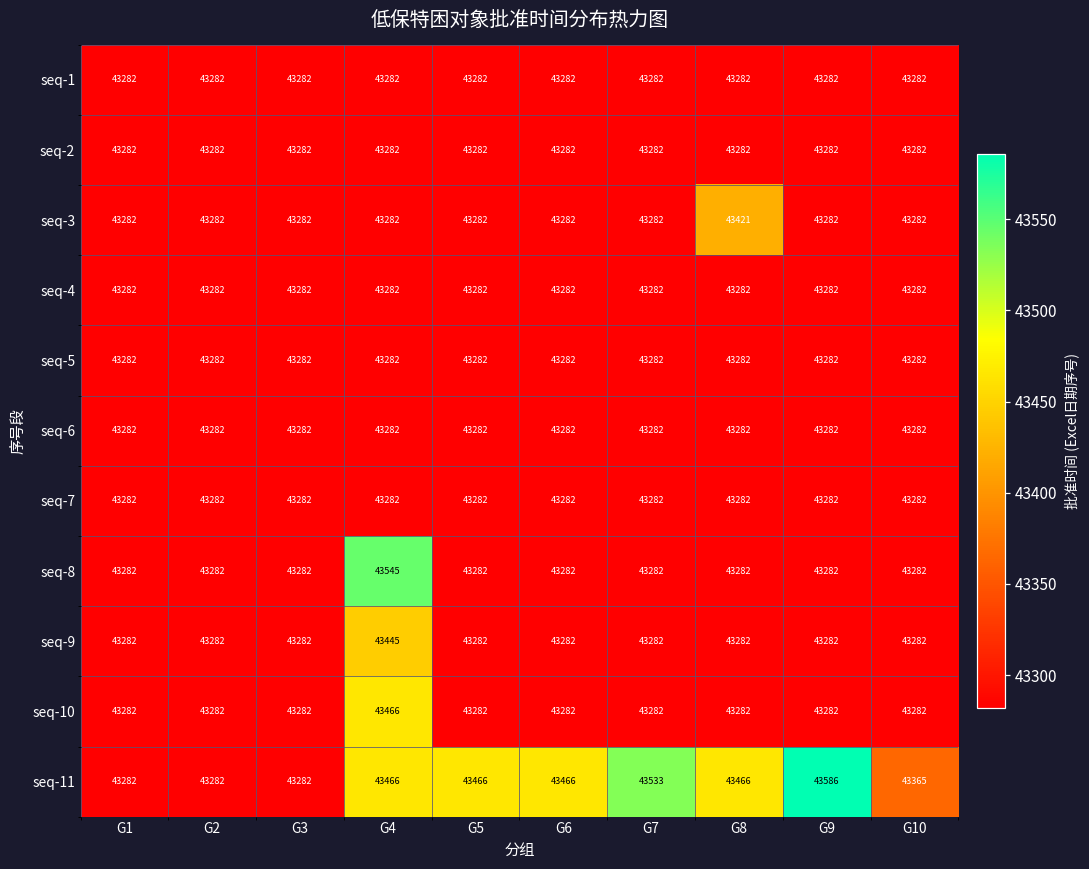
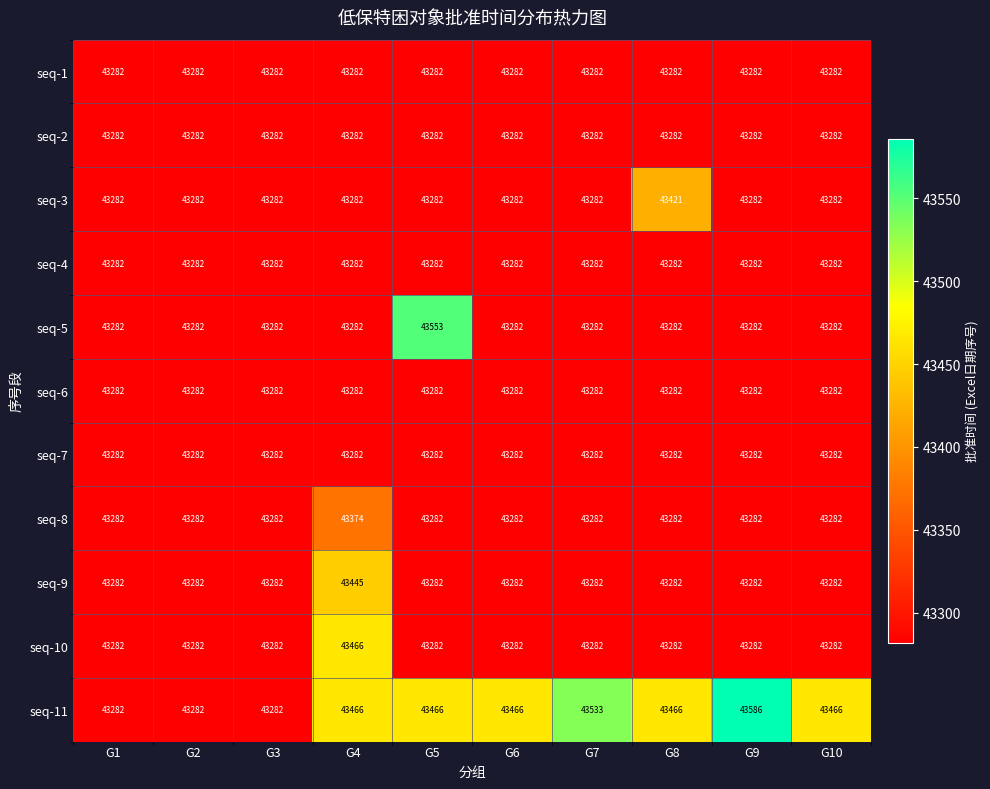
  {
    "seq-1": {
      "G1": 43282,
      "G2": 43282,
      "G3": 43282,
      "G4": 43282,
      "G5": 43282,
      "G6": 43282,
      "G7": 43282,
      "G8": 43282,
      "G9": 43282,
      "G10": 43282
    },
    "seq-2": {
      "G1": 43282,
      "G2": 43282,
      "G3": 43282,
      "G4": 43282,
      "G5": 43282,
      "G6": 43282,
      "G7": 43282,
      "G8": 43282,
      "G9": 43282,
      "G10": 43282
    },
    "seq-3": {
      "G1": 43282,
      "G2": 43282,
      "G3": 43282,
      "G4": 43282,
      "G5": 43282,
      "G6": 43282,
      "G7": 43282,
      "G8": 43421,
      "G9": 43282,
      "G10": 43282
    },
    "seq-4": {
      "G1": 43282,
      "G2": 43282,
      "G3": 43282,
      "G4": 43282,
      "G5": 43282,
      "G6": 43282,
      "G7": 43282,
      "G8": 43282,
      "G9": 43282,
      "G10": 43282
    },
    "seq-5": {
      "G1": 43282,
      "G2": 43282,
      "G3": 43282,
      "G4": 43282,
-     "G5": 43282,
+     "G5": 43553,
      "G6": 43282,
      "G7": 43282,
      "G8": 43282,
      "G9": 43282,
      "G10": 43282
    },
    "seq-6": {
      "G1": 43282,
      "G2": 43282,
      "G3": 43282,
      "G4": 43282,
      "G5": 43282,
      "G6": 43282,
      "G7": 43282,
      "G8": 43282,
      "G9": 43282,
      "G10": 43282
    },
    "seq-7": {
      "G1": 43282,
      "G2": 43282,
      "G3": 43282,
      "G4": 43282,
      "G5": 43282,
      "G6": 43282,
      "G7": 43282,
      "G8": 43282,
      "G9": 43282,
      "G10": 43282
    },
    "seq-8": {
      "G1": 43282,
      "G2": 43282,
      "G3": 43282,
-     "G4": 43545,
+     "G4": 43374,
      "G5": 43282,
      "G6": 43282,
      "G7": 43282,
      "G8": 43282,
      "G9": 43282,
      "G10": 43282
    },
    "seq-9": {
      "G1": 43282,
      "G2": 43282,
      "G3": 43282,
      "G4": 43445,
      "G5": 43282,
      "G6": 43282,
      "G7": 43282,
      "G8": 43282,
      "G9": 43282,
      "G10": 43282
    },
    "seq-10": {
      "G1": 43282,
      "G2": 43282,
      "G3": 43282,
      "G4": 43466,
      "G5": 43282,
      "G6": 43282,
      "G7": 43282,
      "G8": 43282,
      "G9": 43282,
      "G10": 43282
    },
    "seq-11": {
      "G1": 43282,
      "G2": 43282,
      "G3": 43282,
      "G4": 43466,
      "G5": 43466,
      "G6": 43466,
      "G7": 43533,
      "G8": 43466,
      "G9": 43586,
-     "G10": 43365
+     "G10": 43466
    }
  }
